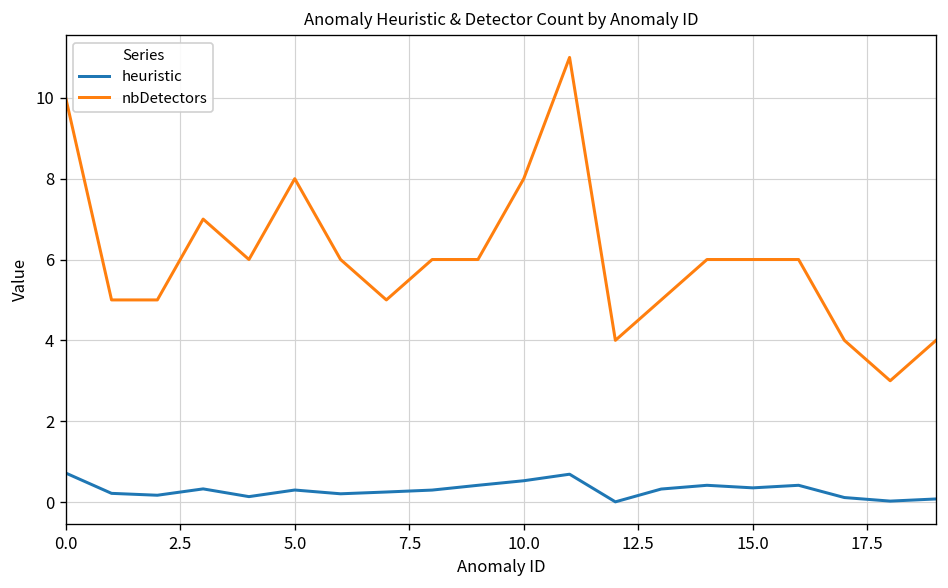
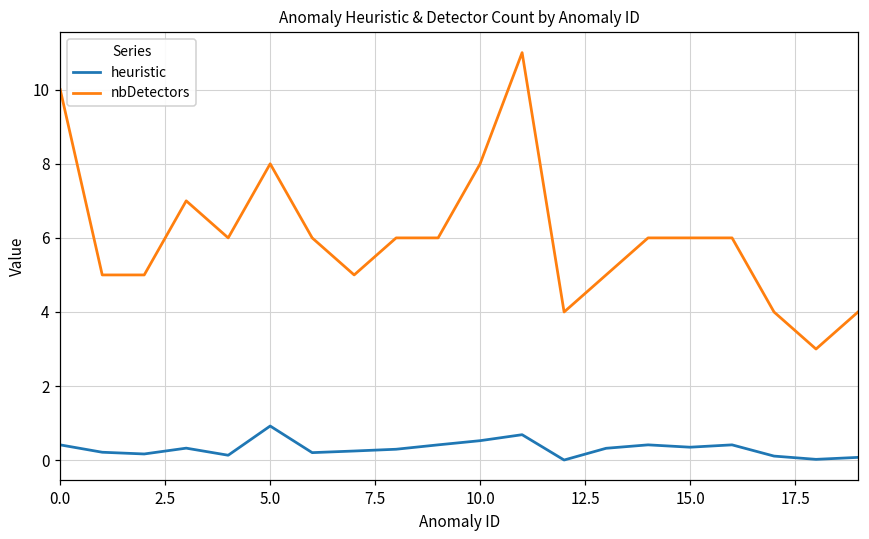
  {
    "heuristic": {
-     "0.0": 0.7,
-     "5.0": 0.3,
+     "0.0": 0.4,
+     "5.0": 0.9,
      "10.0": 0.5,
      "15.0": 0.4
    },
    "nbDetectors": {
      "0.0": 10.0,
      "5.0": 8.0,
      "10.0": 8.0,
      "15.0": 6.0
    }
  }
